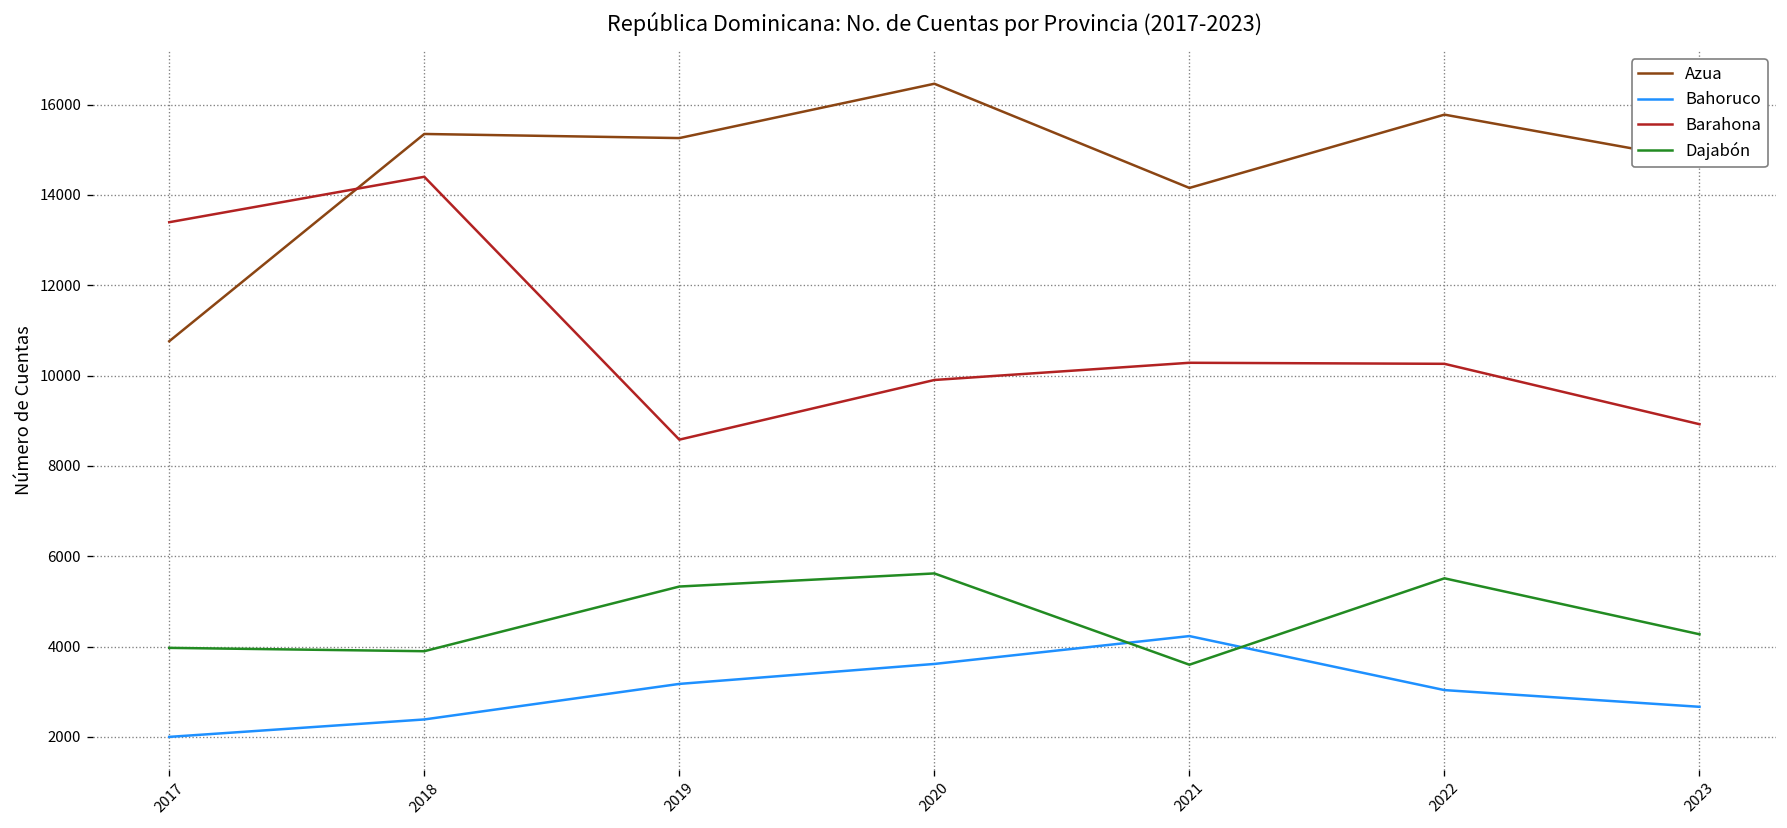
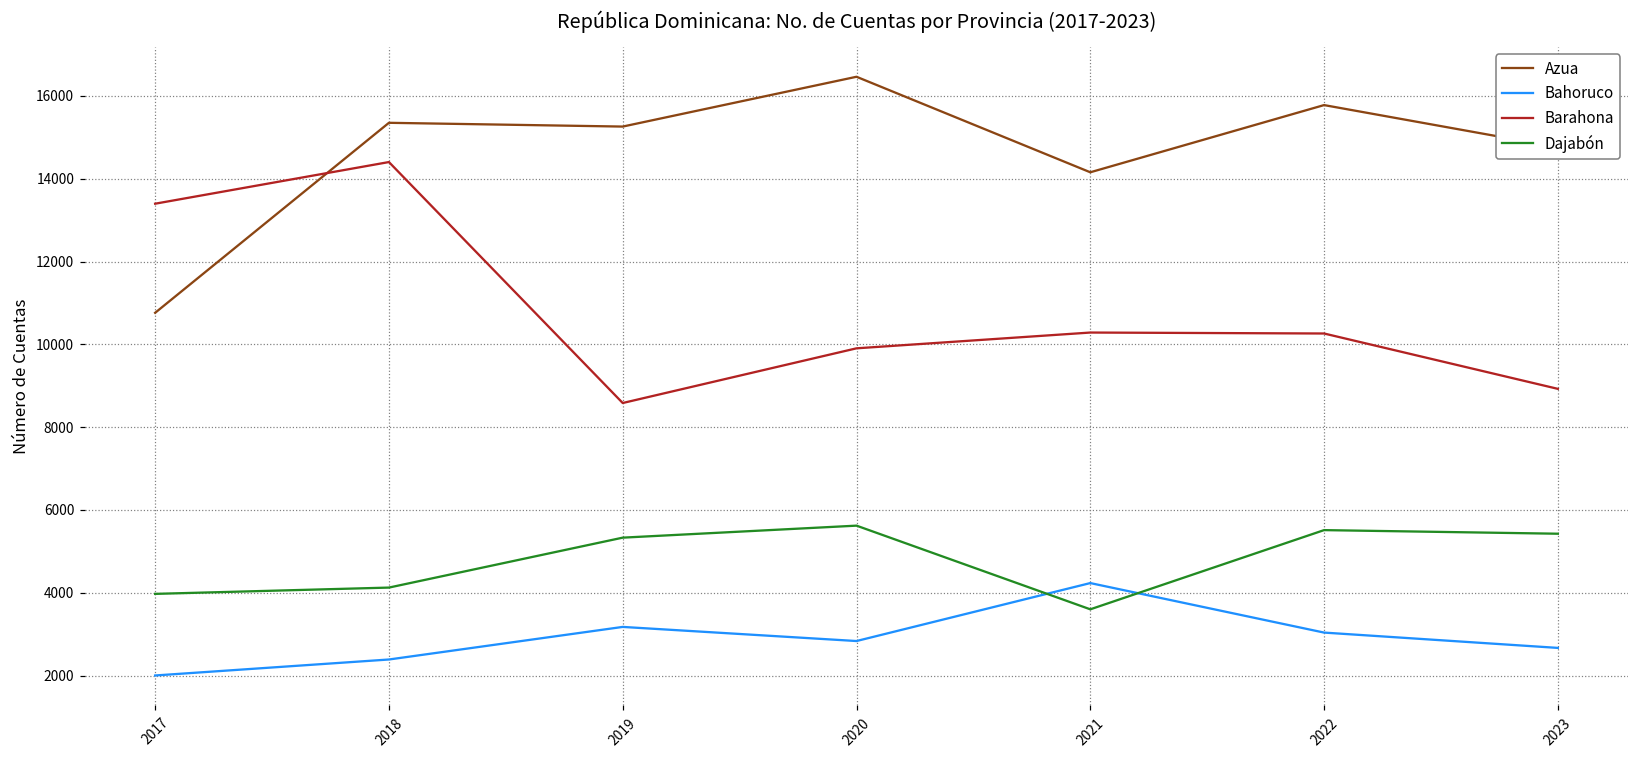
  {
    "Bahoruco": {
      "2017": 2000,
      "2018": 2400,
      "2019": 3200,
-     "2020": 3600,
+     "2020": 2800,
      "2021": 4200,
      "2022": 3000,
      "2023": 2700
    },
    "Dajabón": {
      "2017": 4000,
-     "2018": 3900,
+     "2018": 4100,
      "2019": 5300,
      "2020": 5600,
      "2021": 3600,
      "2022": 5500,
-     "2023": 4300
+     "2023": 5400
    }
  }
